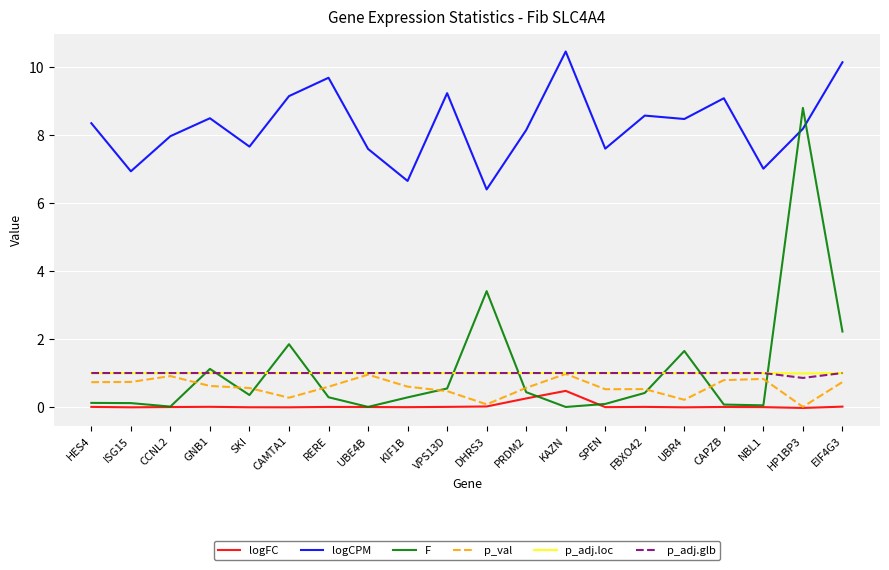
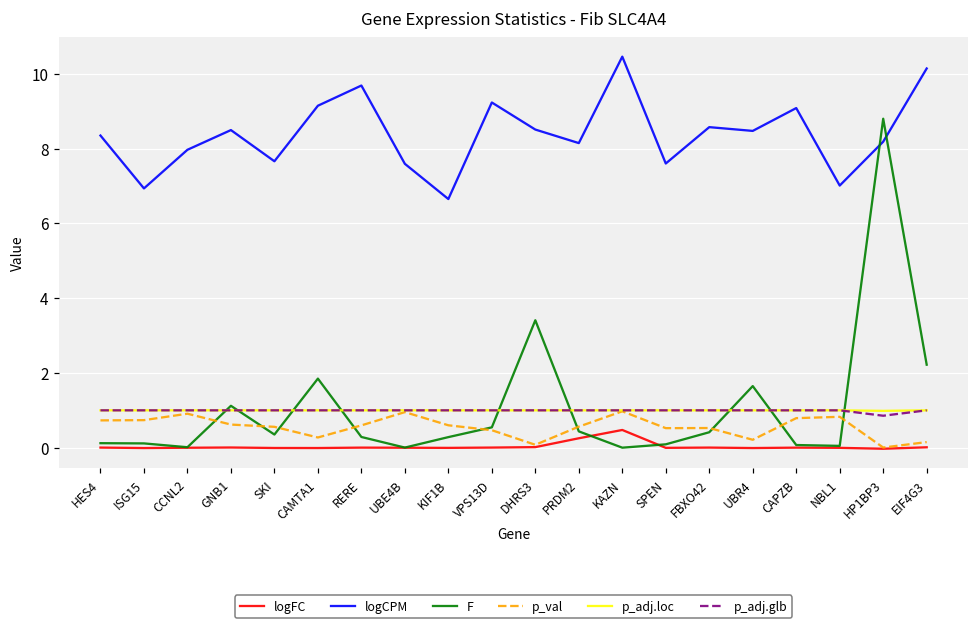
  {
    "logFC": {
      "HES4": 0.0,
      "ISG15": 0.0,
      "GNB1": 0.0,
      "SKI": 0.0,
      "CAMTA1": 0.0,
      "RERE": 0.0,
      "KIF1B": 0.0,
      "VPS13D": 0.0,
      "PRDM2": 0.3,
      "KAZN": 0.5,
      "SPEN": 0.0,
      "FBXO42": 0.0,
      "UBR4": 0.0,
      "EIF4G3": 0.0
    },
    "logCPM": {
      "HES4": 8.3,
      "ISG15": 6.9,
      "CCNL2": 8.0,
      "GNB1": 8.5,
      "SKI": 7.7,
      "CAMTA1": 9.1,
      "RERE": 9.7,
      "UBE4B": 7.6,
      "KIF1B": 6.7,
      "VPS13D": 9.2,
-     "DHRS3": 6.4,
+     "DHRS3": 8.5,
      "PRDM2": 8.1,
      "KAZN": 10.5,
      "SPEN": 7.6,
      "FBXO42": 8.6,
      "UBR4": 8.5,
      "CAPZB": 9.1,
      "NBL1": 7.0,
      "HP1BP3": 8.2,
      "EIF4G3": 10.1
    },
    "F": {
      "HES4": 0.1,
      "ISG15": 0.1,
      "GNB1": 1.1,
      "SKI": 0.4,
      "CAMTA1": 1.8,
      "RERE": 0.3,
      "KIF1B": 0.3,
      "VPS13D": 0.5,
      "DHRS3": 3.4,
      "PRDM2": 0.4,
      "KAZN": 0.0,
      "SPEN": 0.1,
      "FBXO42": 0.4,
      "UBR4": 1.6,
      "HP1BP3": 8.8,
      "EIF4G3": 2.2
    },
    "p_val": {
      "HES4": 0.7,
      "ISG15": 0.7,
      "CCNL2": 0.9,
      "GNB1": 0.6,
      "SKI": 0.6,
      "CAMTA1": 0.3,
      "RERE": 0.6,
      "KIF1B": 0.6,
      "VPS13D": 0.5,
      "PRDM2": 0.6,
      "SPEN": 0.5,
      "FBXO42": 0.5,
      "UBR4": 0.2,
      "CAPZB": 0.8,
      "NBL1": 0.8,
-     "EIF4G3": 0.7
+     "EIF4G3": 0.2
    },
    "p_adj.loc": {
      "HP1BP3": 1.0
    },
    "p_adj.glb": {
      "HP1BP3": 0.9
    }
  }
